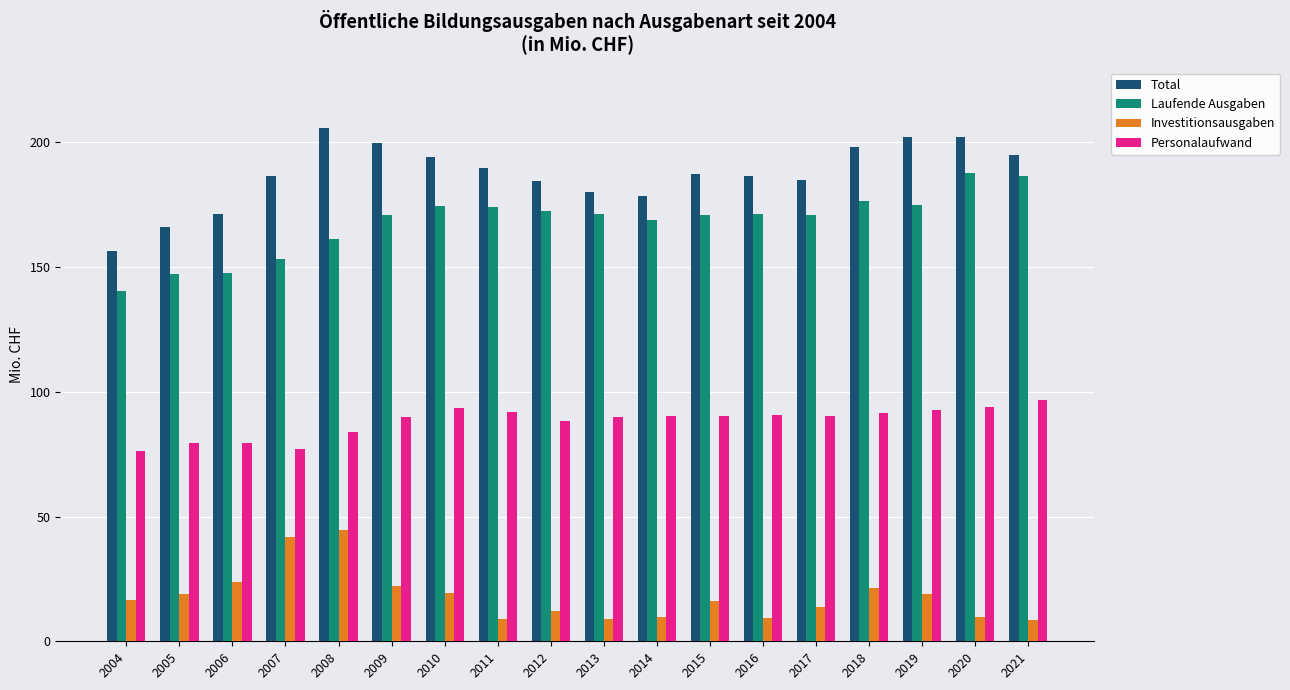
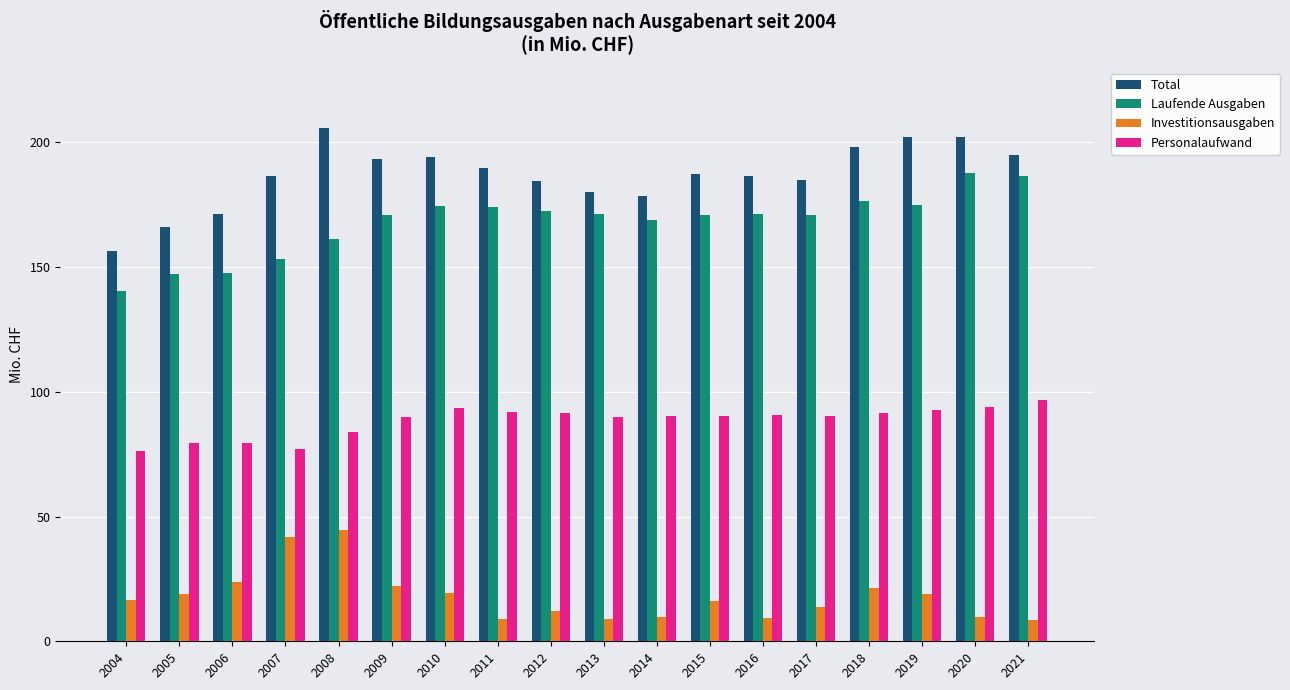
  {
    "Total": {
      "2004": 157,
      "2005": 166,
      "2006": 171,
      "2007": 186,
      "2008": 206,
-     "2009": 200,
+     "2009": 193,
      "2010": 194,
      "2011": 190,
      "2012": 185,
      "2013": 180,
      "2014": 178,
      "2015": 187,
      "2016": 187,
      "2017": 185,
      "2018": 198,
      "2019": 202,
      "2020": 202,
      "2021": 195
    },
    "Laufende Ausgaben": {
      "2004": 140,
      "2005": 147,
      "2006": 148,
      "2007": 153,
      "2008": 161,
      "2009": 171,
      "2010": 175,
      "2011": 174,
      "2012": 173,
      "2013": 171,
      "2014": 169,
      "2015": 171,
      "2016": 171,
      "2017": 171,
      "2018": 177,
      "2019": 175,
      "2020": 188,
      "2021": 187
    },
    "Investitionsausgaben": {
      "2004": 16,
      "2005": 19,
      "2006": 24,
      "2007": 42,
      "2008": 45,
      "2009": 22,
      "2010": 20,
      "2011": 9,
      "2012": 12,
      "2013": 9,
      "2014": 10,
      "2015": 16,
      "2016": 9,
      "2017": 14,
      "2018": 22,
      "2019": 19,
      "2020": 10,
      "2021": 8
    },
    "Personalaufwand": {
      "2004": 76,
      "2005": 80,
      "2006": 80,
      "2007": 77,
      "2008": 84,
      "2009": 90,
      "2010": 93,
      "2011": 92,
-     "2012": 88,
+     "2012": 92,
      "2013": 90,
      "2014": 91,
      "2015": 90,
      "2016": 91,
      "2017": 90,
      "2018": 91,
      "2019": 93,
      "2020": 94,
      "2021": 97
    }
  }
